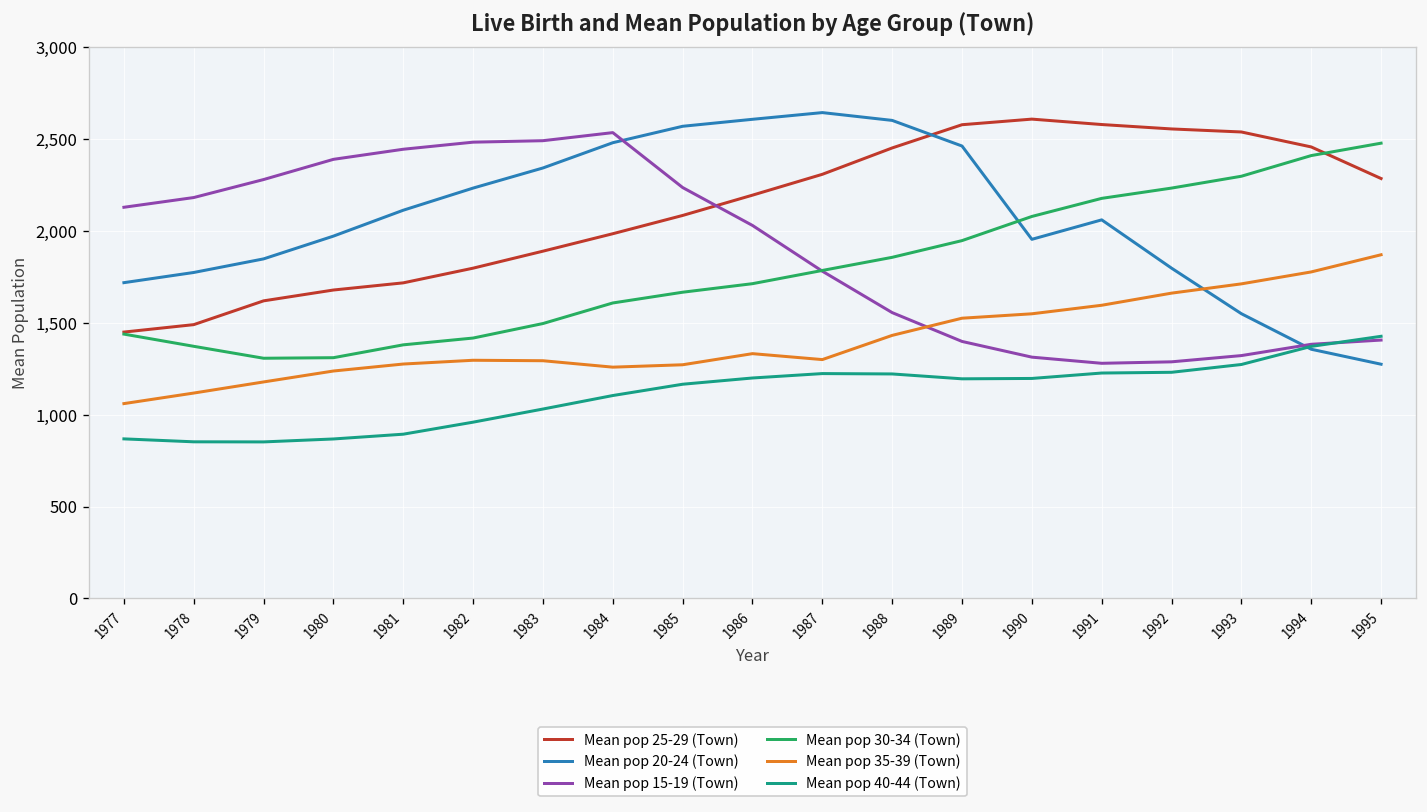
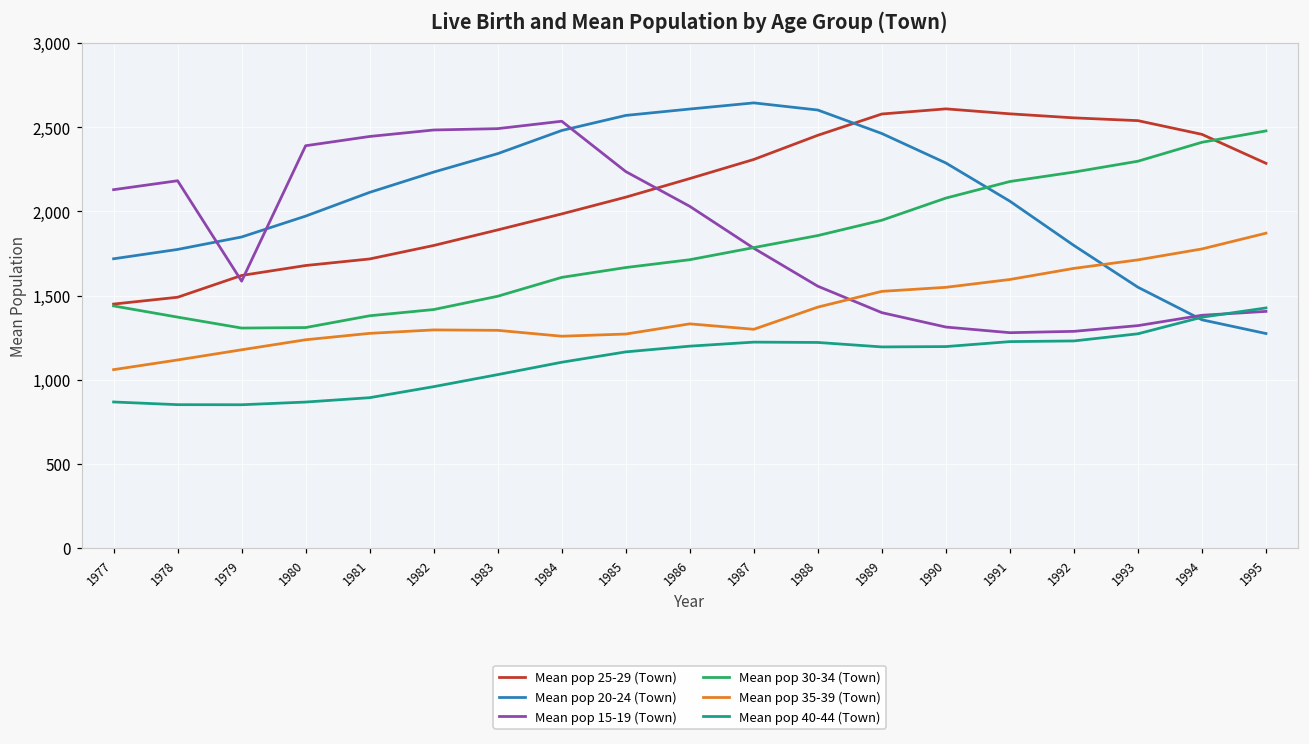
  {
    "Mean pop 25-29 (Town)": {
      "1978": "1,490",
      "1979": "1,620",
      "1980": "1,680",
      "1981": "1,720",
      "1982": "1,800",
      "1983": "1,890",
      "1984": "1,990",
      "1985": "2,090",
      "1986": "2,200",
      "1987": "2,310",
      "1988": "2,450",
      "1989": "2,580",
      "1990": "2,610",
      "1991": "2,580",
      "1992": "2,560",
      "1993": "2,540",
      "1994": "2,460",
      "1995": "2,290"
    },
    "Mean pop 20-24 (Town)": {
      "1977": "1,720",
      "1978": "1,770",
      "1979": "1,850",
      "1980": "1,970",
      "1981": "2,110",
      "1982": "2,230",
      "1983": "2,340",
      "1984": "2,480",
      "1985": "2,570",
      "1986": "2,610",
      "1987": "2,650",
      "1988": "2,600",
      "1989": "2,460",
-     "1990": "1,960",
+     "1990": "2,290",
      "1991": "2,060",
      "1992": "1,800",
      "1993": "1,550",
      "1995": "1,280"
    },
    "Mean pop 15-19 (Town)": {
      "1977": "2,130",
      "1978": "2,180",
-     "1979": "2,280",
+     "1979": "1,590",
      "1980": "2,390",
      "1981": "2,450",
      "1982": "2,480",
      "1983": "2,490",
      "1984": "2,540",
      "1985": "2,240",
      "1986": "2,030",
      "1988": "1,560",
      "1989": "1,400",
      "1990": "1,310",
      "1991": "1,280",
      "1992": "1,290",
      "1993": "1,320",
      "1995": "1,410"
    },
    "Mean pop 35-39 (Town)": {
      "1977": "1,060",
      "1978": "1,120",
      "1979": "1,180",
      "1980": "1,240",
      "1981": "1,280",
      "1982": "1,300",
      "1983": "1,290",
      "1984": "1,260",
      "1985": "1,270",
      "1986": "1,330",
      "1987": "1,300",
      "1988": "1,430",
      "1989": "1,530",
      "1990": "1,550",
      "1991": "1,600",
      "1992": "1,660",
      "1993": "1,710",
      "1994": "1,780",
      "1995": "1,870"
    }
  }
